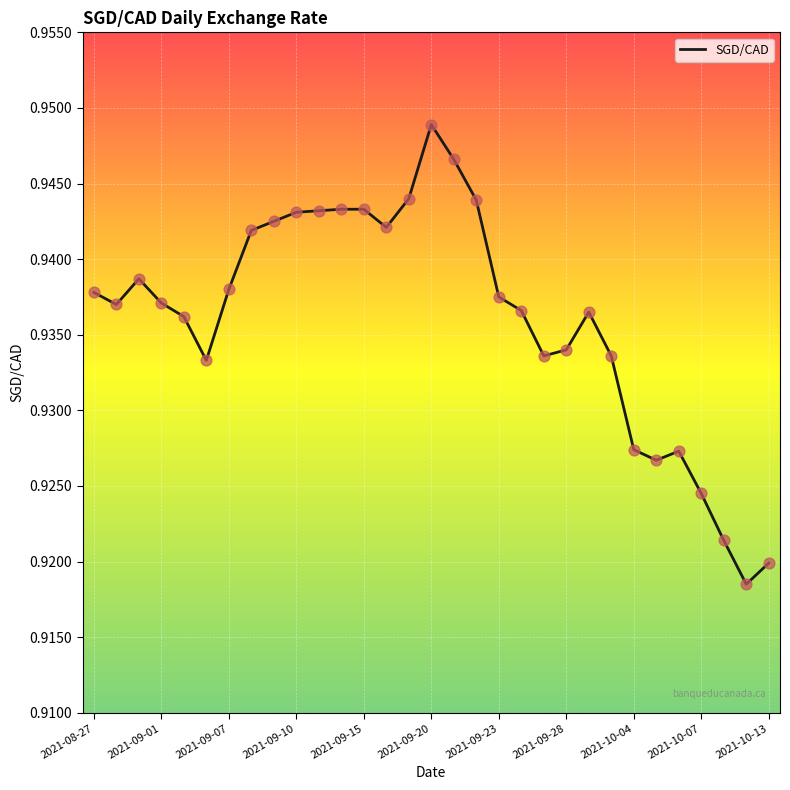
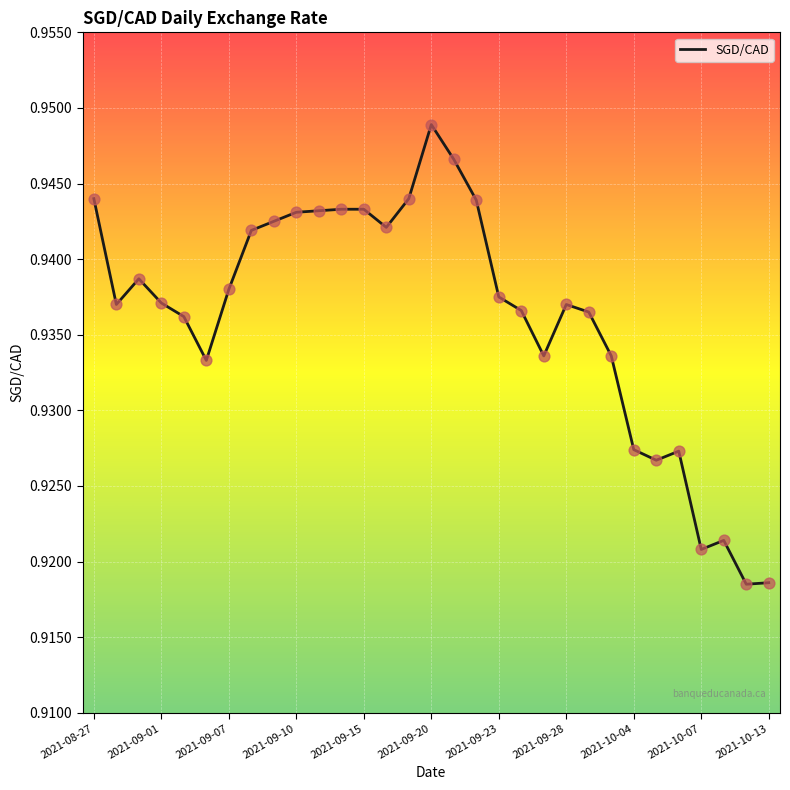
  {
-   "2021-08-27": 0.9378,
+   "2021-08-27": 0.9440,
    "2021-09-01": 0.9371,
    "2021-09-07": 0.9380,
    "2021-09-10": 0.9431,
    "2021-09-15": 0.9433,
    "2021-09-20": 0.9489,
    "2021-09-23": 0.9375,
-   "2021-09-28": 0.934,
+   "2021-09-28": 0.937,
    "2021-10-04": 0.9274,
-   "2021-10-07": 0.9245,
-   "2021-10-13": 0.9199
+   "2021-10-07": 0.9208,
+   "2021-10-13": 0.9186
  }
